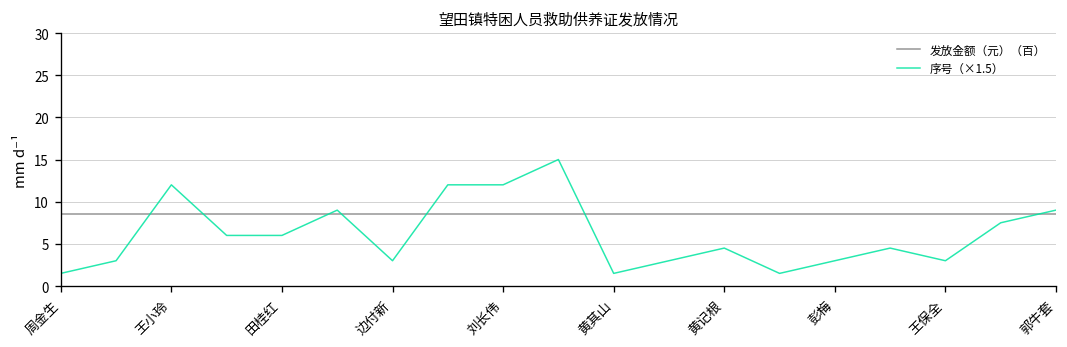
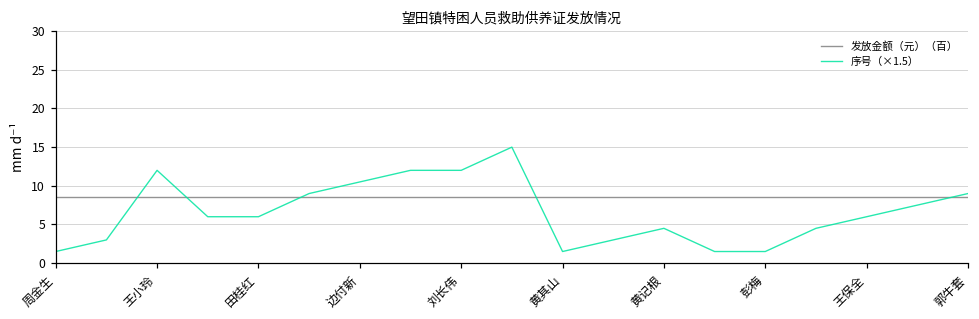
  {
    "发放金额（元）（百）": {
      "周金生": 9,
      "王小玲": 9,
      "田桂红": 9,
      "边付新": 9,
      "刘长伟": 9,
      "黄其山": 9,
      "黄记根": 9,
      "彭梅": 9,
      "王保全": 9,
      "郭牛套": 9
    },
    "序号（×1.5）": {
      "周金生": 2,
      "王小玲": 12,
      "田桂红": 6,
-     "边付新": 3,
+     "边付新": 11,
      "刘长伟": 12,
      "黄其山": 2,
      "黄记根": 5,
-     "彭梅": 3,
-     "王保全": 3,
+     "彭梅": 2,
+     "王保全": 6,
      "郭牛套": 9
    }
  }
